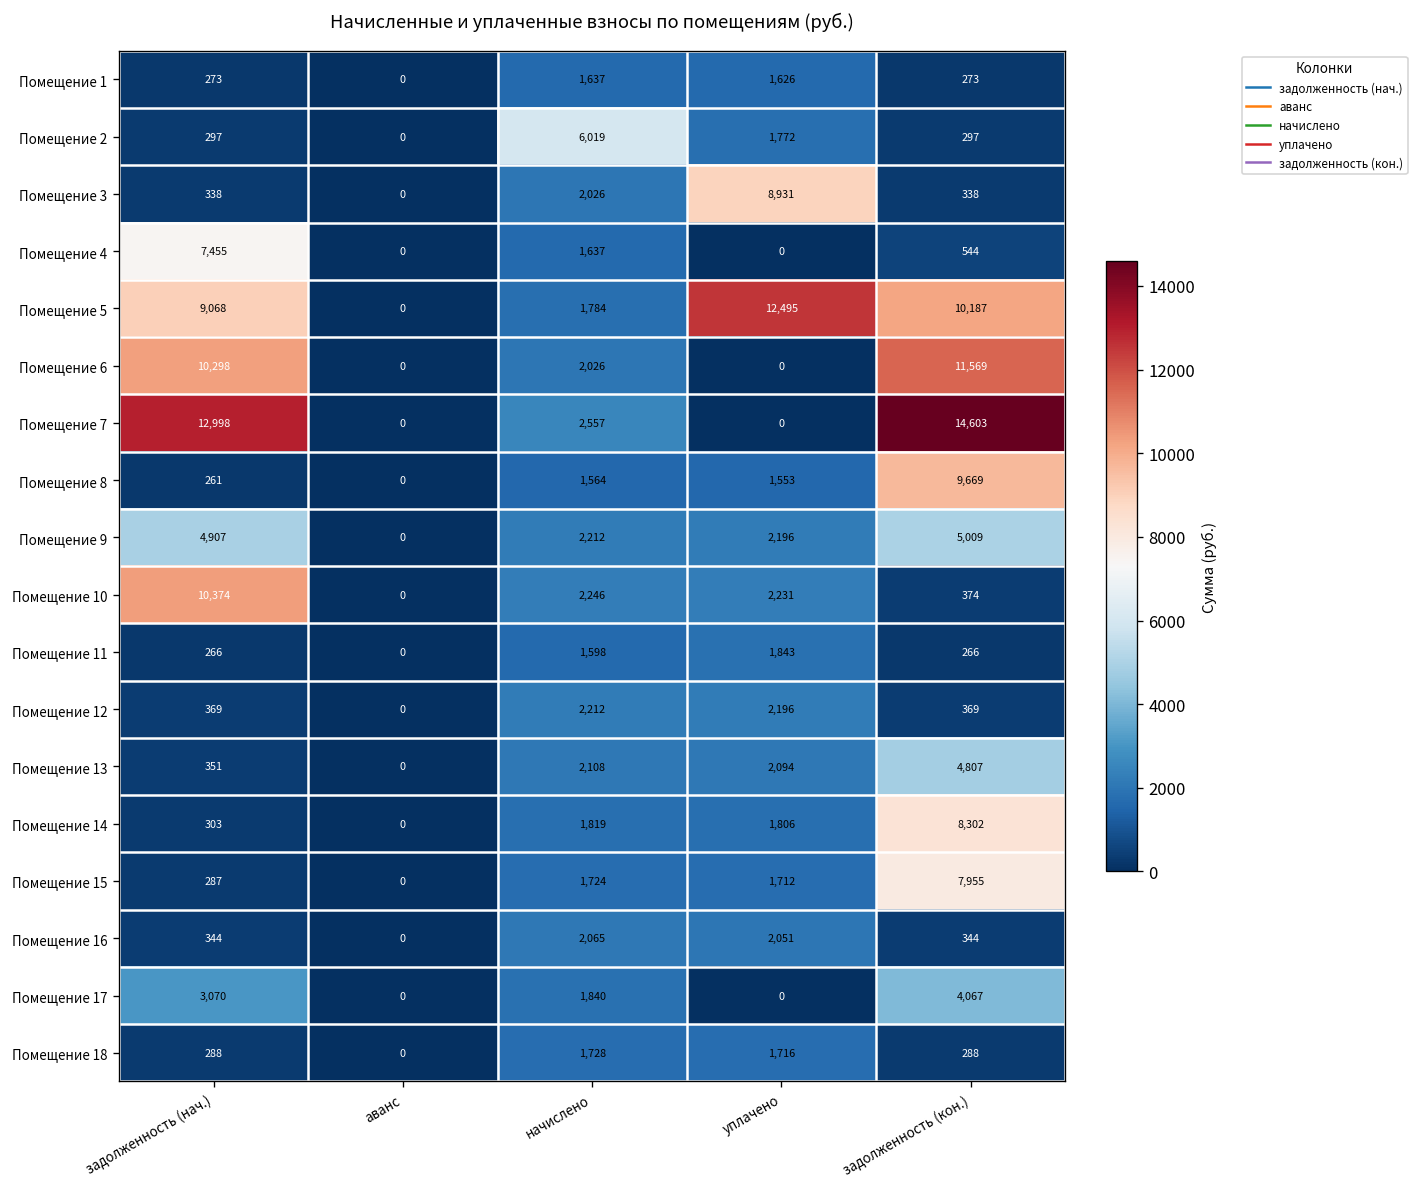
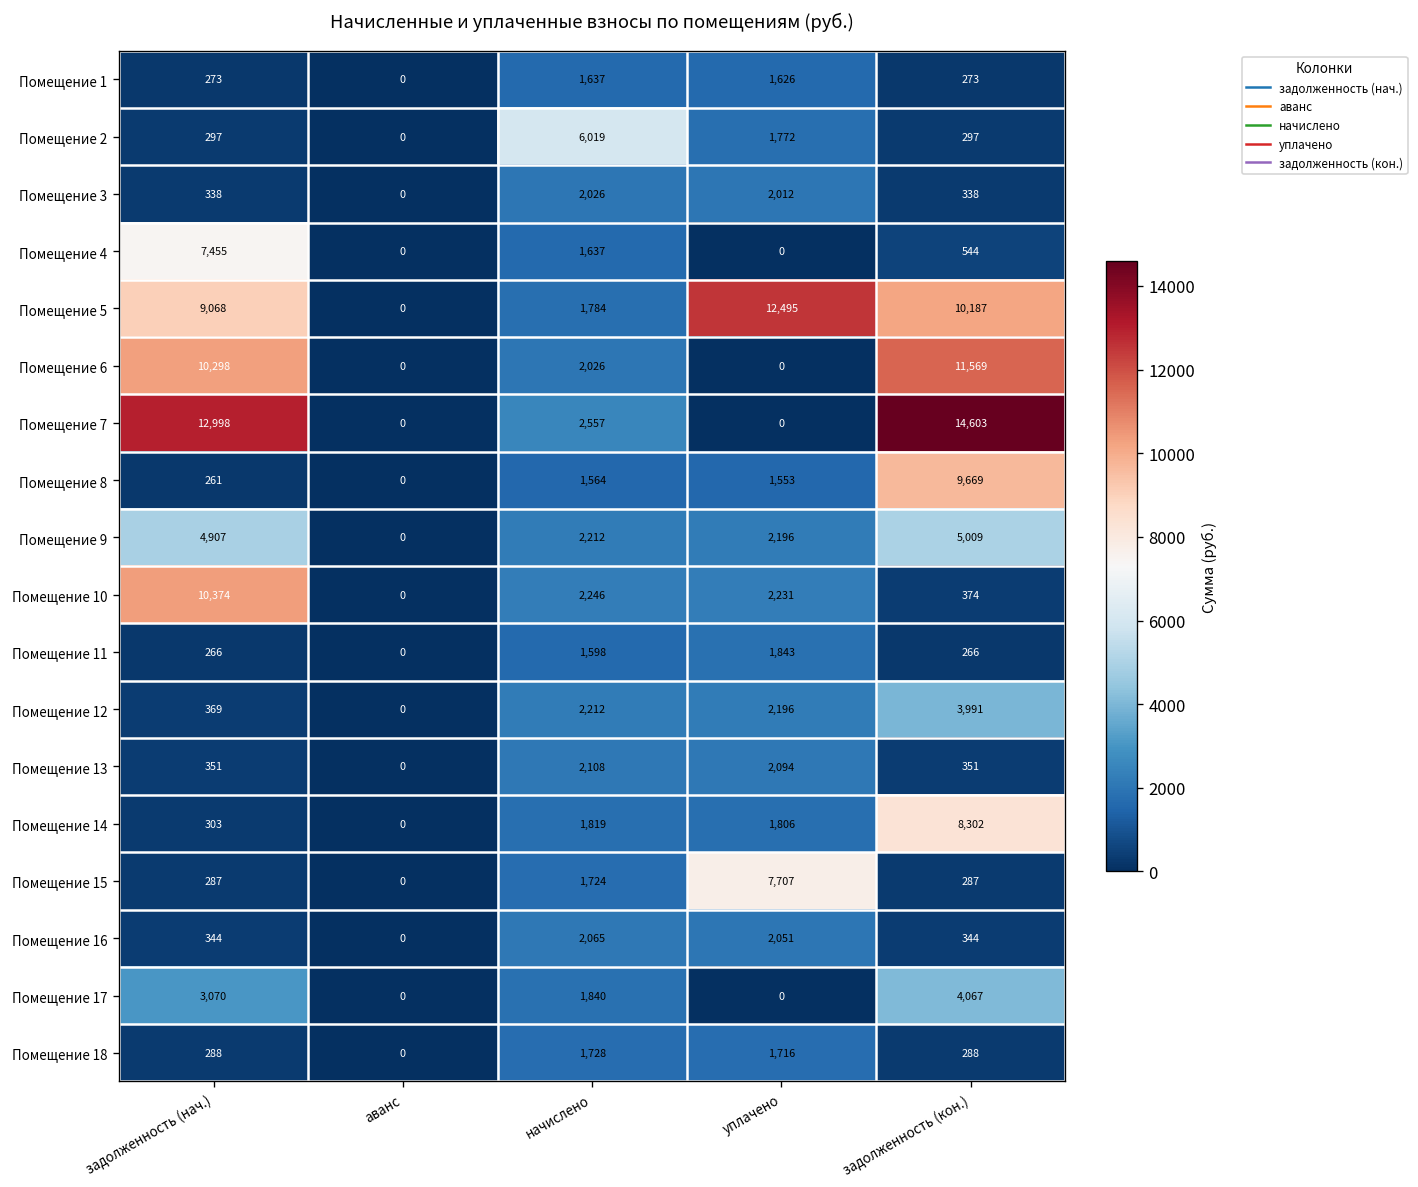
  {
    "Помещение 1": {
      "задолженность (нач.)": "273",
      "аванс": "0",
      "начислено": "1,637",
      "уплачено": "1,626",
      "задолженность (кон.)": "273"
    },
    "Помещение 2": {
      "задолженность (нач.)": "297",
      "аванс": "0",
      "начислено": "6,019",
      "уплачено": "1,772",
      "задолженность (кон.)": "297"
    },
    "Помещение 3": {
      "задолженность (нач.)": "338",
      "аванс": "0",
      "начислено": "2,026",
-     "уплачено": "8,931",
+     "уплачено": "2,012",
      "задолженность (кон.)": "338"
    },
    "Помещение 4": {
      "задолженность (нач.)": "7,455",
      "аванс": "0",
      "начислено": "1,637",
      "уплачено": "0",
      "задолженность (кон.)": "544"
    },
    "Помещение 5": {
      "задолженность (нач.)": "9,068",
      "аванс": "0",
      "начислено": "1,784",
      "уплачено": "12,495",
      "задолженность (кон.)": "10,187"
    },
    "Помещение 6": {
      "задолженность (нач.)": "10,298",
      "аванс": "0",
      "начислено": "2,026",
      "уплачено": "0",
      "задолженность (кон.)": "11,569"
    },
    "Помещение 7": {
      "задолженность (нач.)": "12,998",
      "аванс": "0",
      "начислено": "2,557",
      "уплачено": "0",
      "задолженность (кон.)": "14,603"
    },
    "Помещение 8": {
      "задолженность (нач.)": "261",
      "аванс": "0",
      "начислено": "1,564",
      "уплачено": "1,553",
      "задолженность (кон.)": "9,669"
    },
    "Помещение 9": {
      "задолженность (нач.)": "4,907",
      "аванс": "0",
      "начислено": "2,212",
      "уплачено": "2,196",
      "задолженность (кон.)": "5,009"
    },
    "Помещение 10": {
      "задолженность (нач.)": "10,374",
      "аванс": "0",
      "начислено": "2,246",
      "уплачено": "2,231",
      "задолженность (кон.)": "374"
    },
    "Помещение 11": {
      "задолженность (нач.)": "266",
      "аванс": "0",
      "начислено": "1,598",
      "уплачено": "1,843",
      "задолженность (кон.)": "266"
    },
    "Помещение 12": {
      "задолженность (нач.)": "369",
      "аванс": "0",
      "начислено": "2,212",
      "уплачено": "2,196",
-     "задолженность (кон.)": "369"
+     "задолженность (кон.)": "3,991"
    },
    "Помещение 13": {
      "задолженность (нач.)": "351",
      "аванс": "0",
      "начислено": "2,108",
      "уплачено": "2,094",
-     "задолженность (кон.)": "4,807"
+     "задолженность (кон.)": "351"
    },
    "Помещение 14": {
      "задолженность (нач.)": "303",
      "аванс": "0",
      "начислено": "1,819",
      "уплачено": "1,806",
      "задолженность (кон.)": "8,302"
    },
    "Помещение 15": {
      "задолженность (нач.)": "287",
      "аванс": "0",
      "начислено": "1,724",
-     "уплачено": "1,712",
-     "задолженность (кон.)": "7,955"
+     "уплачено": "7,707",
+     "задолженность (кон.)": "287"
    },
    "Помещение 16": {
      "задолженность (нач.)": "344",
      "аванс": "0",
      "начислено": "2,065",
      "уплачено": "2,051",
      "задолженность (кон.)": "344"
    },
    "Помещение 17": {
      "задолженность (нач.)": "3,070",
      "аванс": "0",
      "начислено": "1,840",
      "уплачено": "0",
      "задолженность (кон.)": "4,067"
    },
    "Помещение 18": {
      "задолженность (нач.)": "288",
      "аванс": "0",
      "начислено": "1,728",
      "уплачено": "1,716",
      "задолженность (кон.)": "288"
    }
  }
